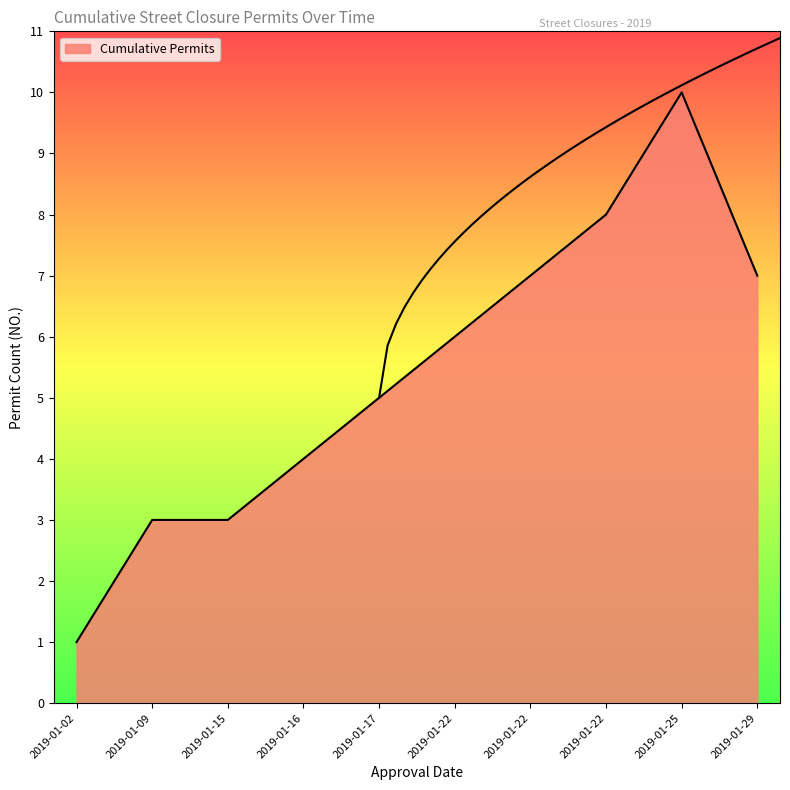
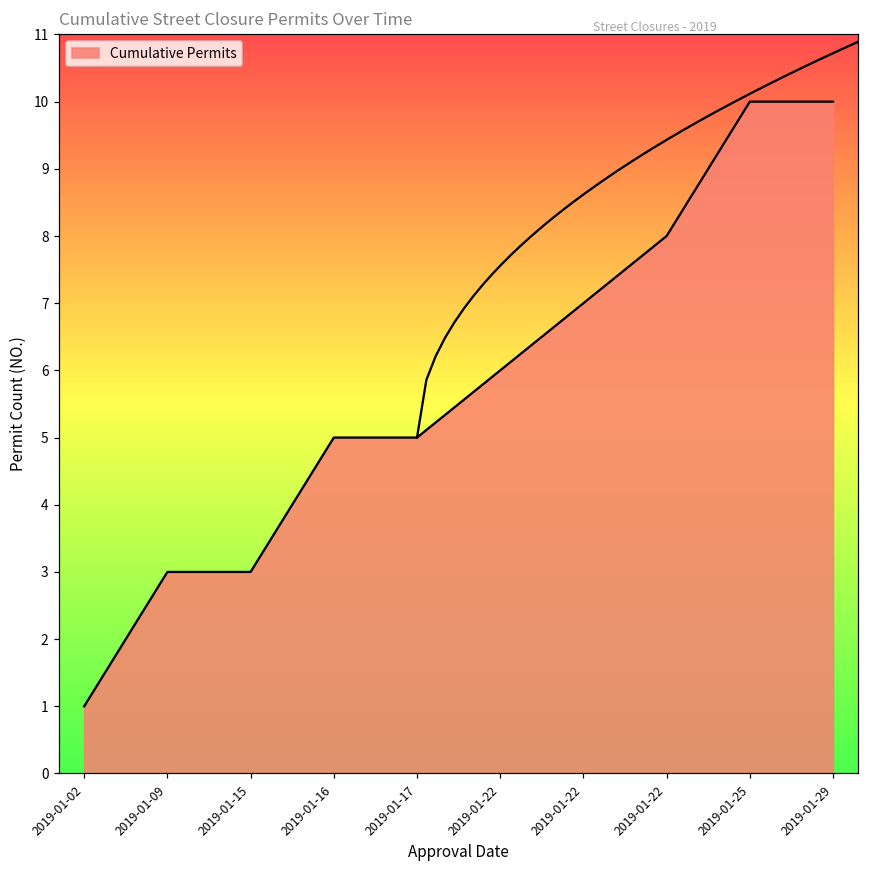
  {
    "Cumulative Permits": {
      "2019-01-02": 1,
      "2019-01-09": 3,
      "2019-01-15": 3,
-     "2019-01-16": 4,
+     "2019-01-16": 5,
      "2019-01-25": 10,
-     "2019-01-29": 7
+     "2019-01-29": 10
    }
  }
